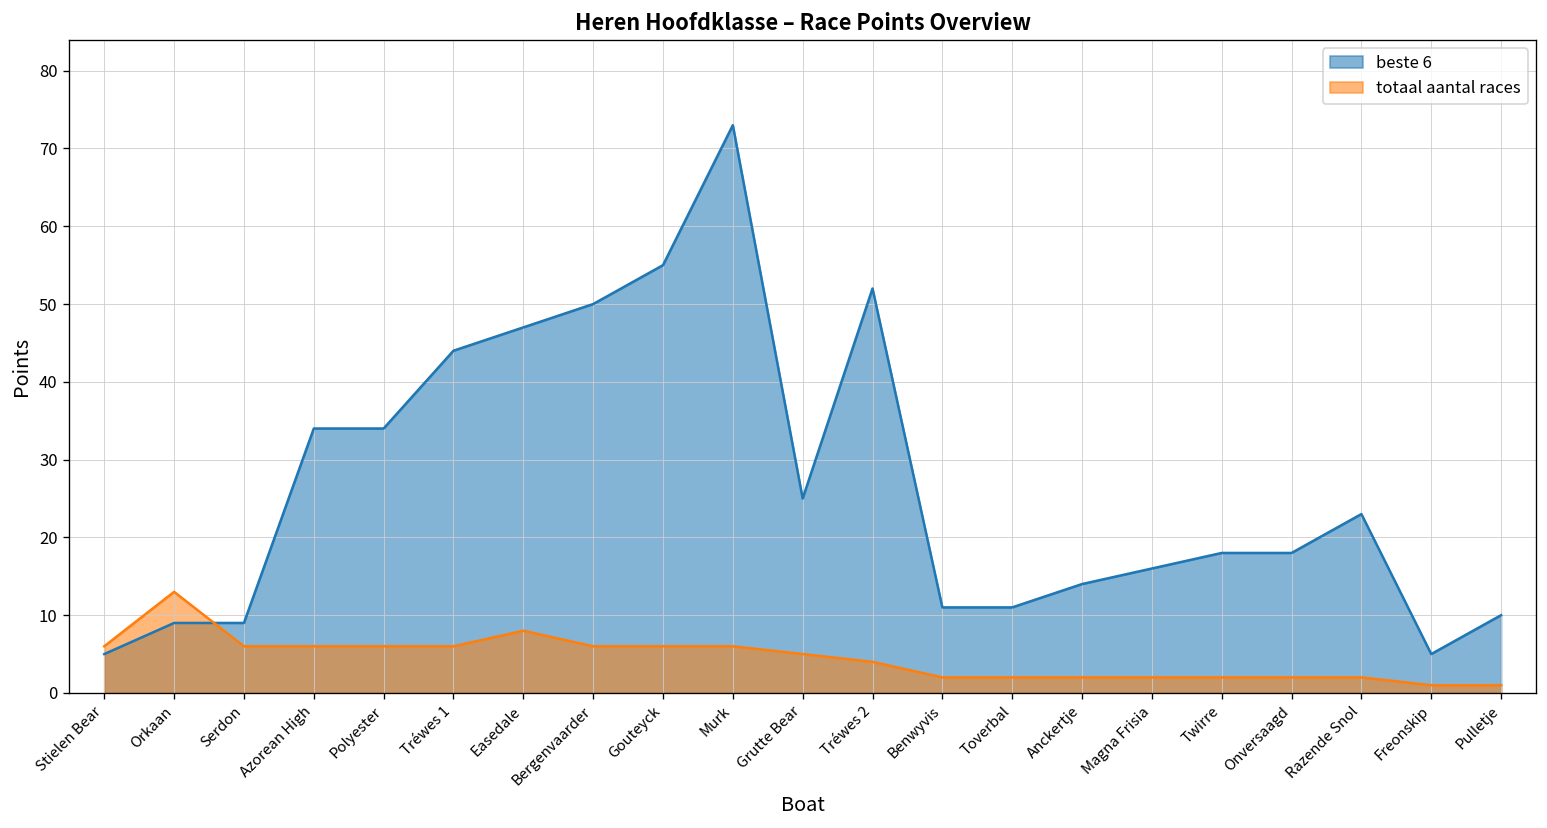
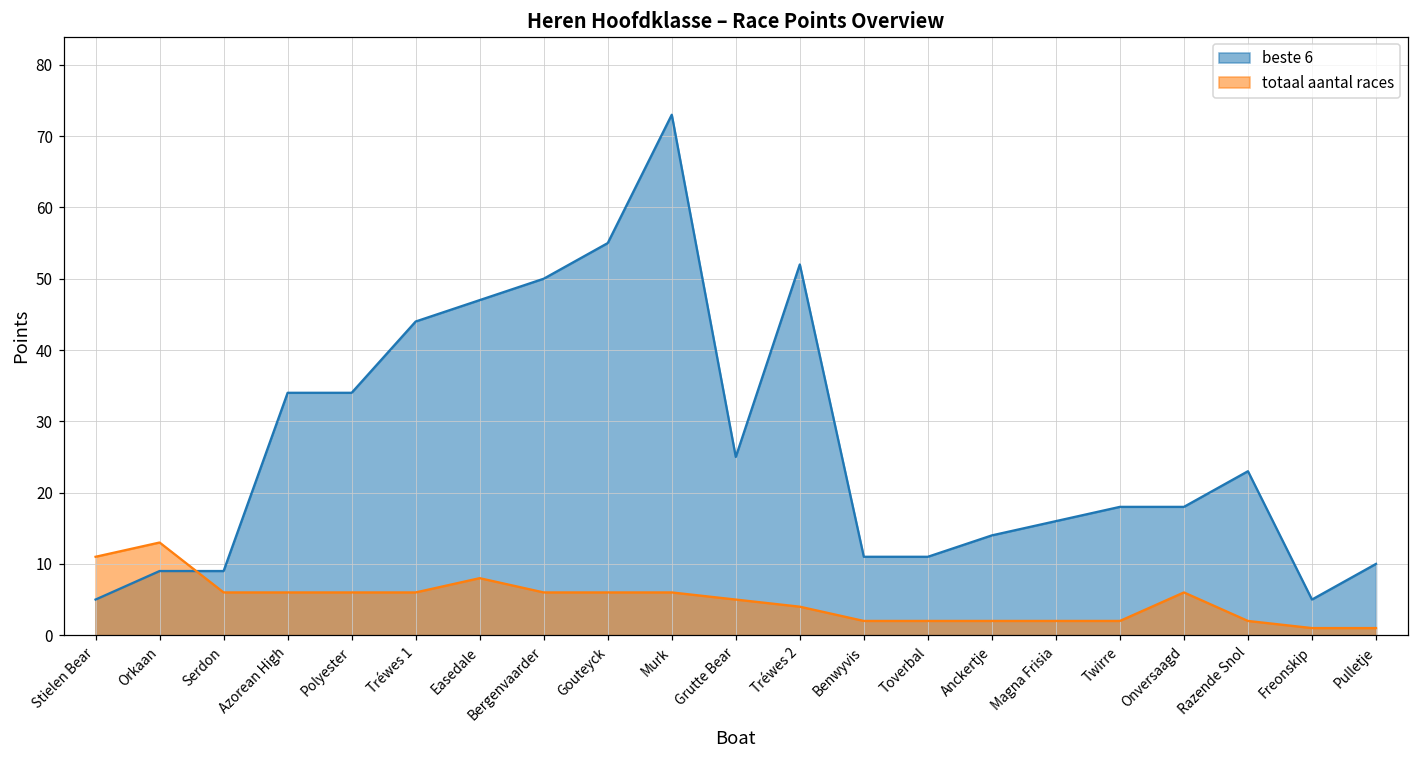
  {
    "beste 6": {
      "Stielen Bear": 5,
      "Orkaan": 9,
      "Serdon": 9,
      "Azorean High": 34,
      "Polyester": 34,
      "Tréwes 1": 44,
      "Easedale": 47,
      "Bergenvaarder": 50,
      "Gouteyck": 55,
      "Murk": 73,
      "Grutte Bear": 25,
      "Tréwes 2": 52,
      "Benwyvis": 11,
      "Toverbal": 11,
      "Anckertje": 14,
      "Magna Frisia": 16,
      "Twirre": 18,
      "Onversaagd": 18,
      "Razende Snol": 23,
      "Freonskip": 5,
      "Pulletje": 10
    },
    "totaal aantal races": {
-     "Stielen Bear": 6,
+     "Stielen Bear": 11,
      "Orkaan": 13,
      "Serdon": 6,
      "Azorean High": 6,
      "Polyester": 6,
      "Tréwes 1": 6,
      "Easedale": 8,
      "Bergenvaarder": 6,
      "Gouteyck": 6,
      "Murk": 6,
      "Grutte Bear": 5,
      "Tréwes 2": 4,
      "Benwyvis": 2,
      "Toverbal": 2,
      "Anckertje": 2,
      "Magna Frisia": 2,
      "Twirre": 2,
-     "Onversaagd": 2,
+     "Onversaagd": 6,
      "Razende Snol": 2,
      "Freonskip": 1,
      "Pulletje": 1
    }
  }
